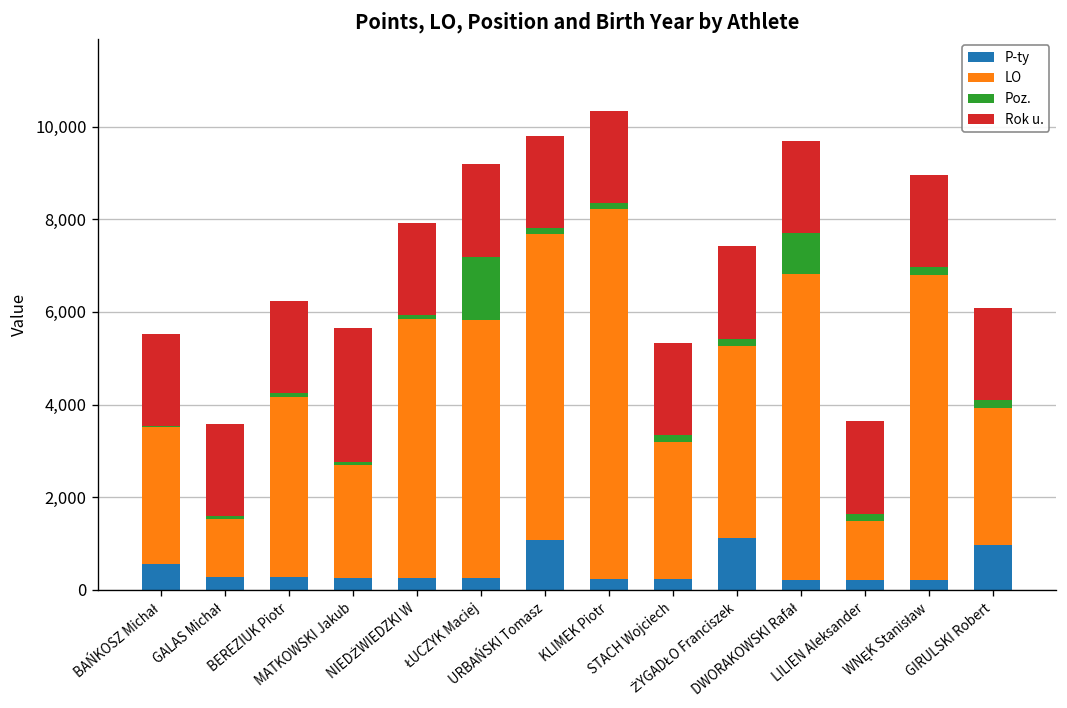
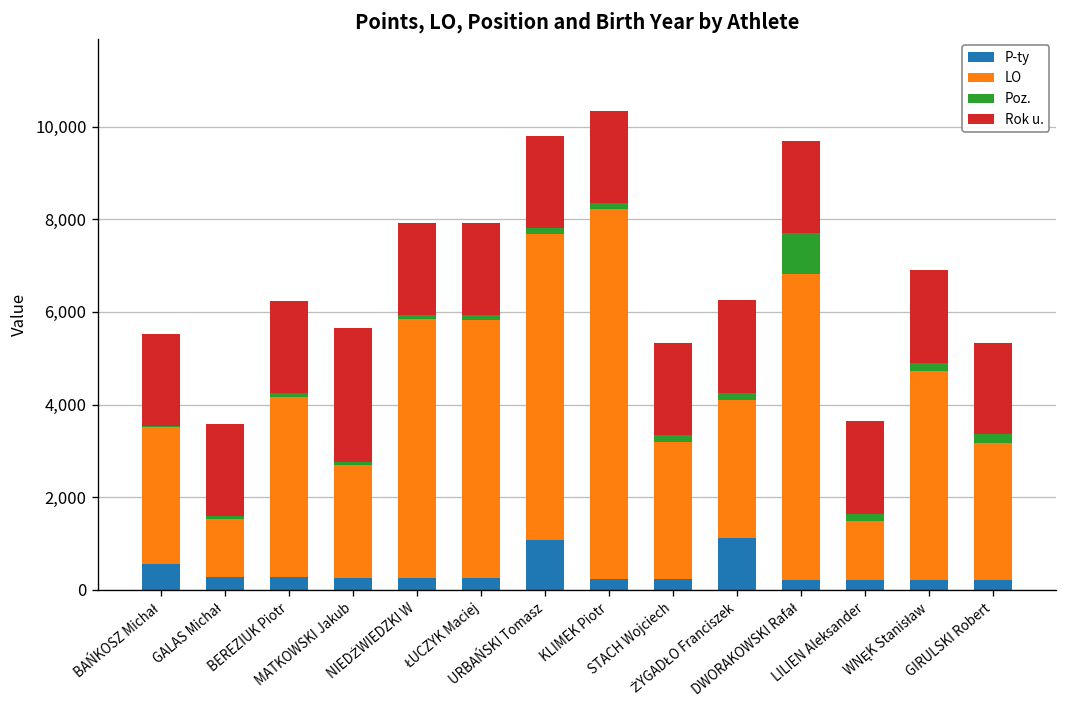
  {
    "P-ty": {
      "BAŃKOSZ Michał": "600",
      "GALAS Michał": "300",
      "BEREZIUK Piotr": "300",
      "MATKOWSKI Jakub": "300",
      "NIEDŹWIEDZKI W": "300",
      "ŁUCZYK Maciej": "200",
      "URBAŃSKI Tomasz": "1,100",
      "KLIMEK Piotr": "200",
      "STACH Wojciech": "200",
      "ŻYGADŁO Franciszek": "1,100",
      "DWORAKOWSKI Rafał": "200",
      "LILIEN Aleksander": "200",
      "WNĘK Stanisław": "200",
-     "GIRULSKI Robert": "1,000"
+     "GIRULSKI Robert": "200"
    },
    "LO": {
      "BAŃKOSZ Michał": "3,000",
      "GALAS Michał": "1,300",
      "BEREZIUK Piotr": "3,900",
      "MATKOWSKI Jakub": "2,400",
      "NIEDŹWIEDZKI W": "5,600",
      "ŁUCZYK Maciej": "5,600",
      "URBAŃSKI Tomasz": "6,600",
      "KLIMEK Piotr": "8,000",
      "STACH Wojciech": "3,000",
-     "ŻYGADŁO Franciszek": "4,200",
+     "ŻYGADŁO Franciszek": "3,000",
      "DWORAKOWSKI Rafał": "6,600",
      "LILIEN Aleksander": "1,300",
-     "WNĘK Stanisław": "6,600",
+     "WNĘK Stanisław": "4,500",
      "GIRULSKI Robert": "3,000"
    },
    "Poz.": {
      "BEREZIUK Piotr": "100",
      "MATKOWSKI Jakub": "100",
      "NIEDŹWIEDZKI W": "100",
-     "ŁUCZYK Maciej": "1,400",
+     "ŁUCZYK Maciej": "100",
      "URBAŃSKI Tomasz": "100",
      "KLIMEK Piotr": "100",
      "STACH Wojciech": "200",
      "ŻYGADŁO Franciszek": "200",
      "DWORAKOWSKI Rafał": "900",
      "LILIEN Aleksander": "200",
      "WNĘK Stanisław": "200",
      "GIRULSKI Robert": "200"
    },
    "Rok u.": {
      "BAŃKOSZ Michał": "2,000",
      "GALAS Michał": "2,000",
      "BEREZIUK Piotr": "2,000",
      "MATKOWSKI Jakub": "2,900",
      "NIEDŹWIEDZKI W": "2,000",
      "ŁUCZYK Maciej": "2,000",
      "URBAŃSKI Tomasz": "2,000",
      "KLIMEK Piotr": "2,000",
      "STACH Wojciech": "2,000",
      "ŻYGADŁO Franciszek": "2,000",
      "DWORAKOWSKI Rafał": "2,000",
      "LILIEN Aleksander": "2,000",
      "WNĘK Stanisław": "2,000",
      "GIRULSKI Robert": "2,000"
    }
  }
